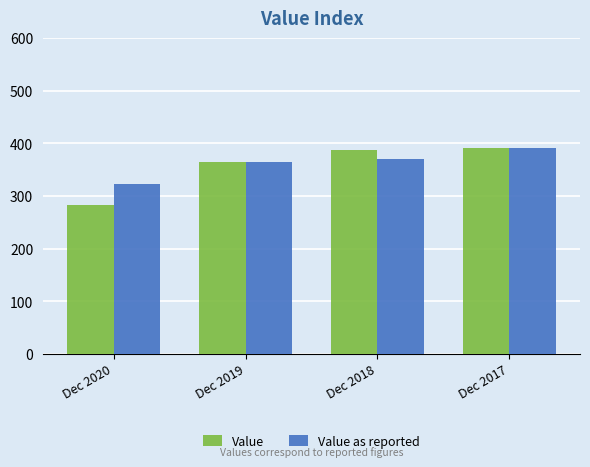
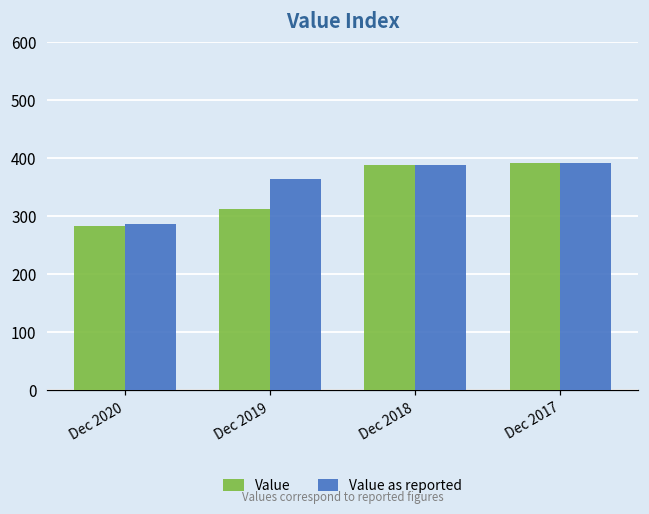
  {
    "Value": {
      "Dec 2020": 280,
-     "Dec 2019": 360,
+     "Dec 2019": 310,
      "Dec 2018": 390,
      "Dec 2017": 390
    },
    "Value as reported": {
-     "Dec 2020": 320,
+     "Dec 2020": 290,
      "Dec 2019": 360,
-     "Dec 2018": 370,
+     "Dec 2018": 390,
      "Dec 2017": 390
    }
  }
